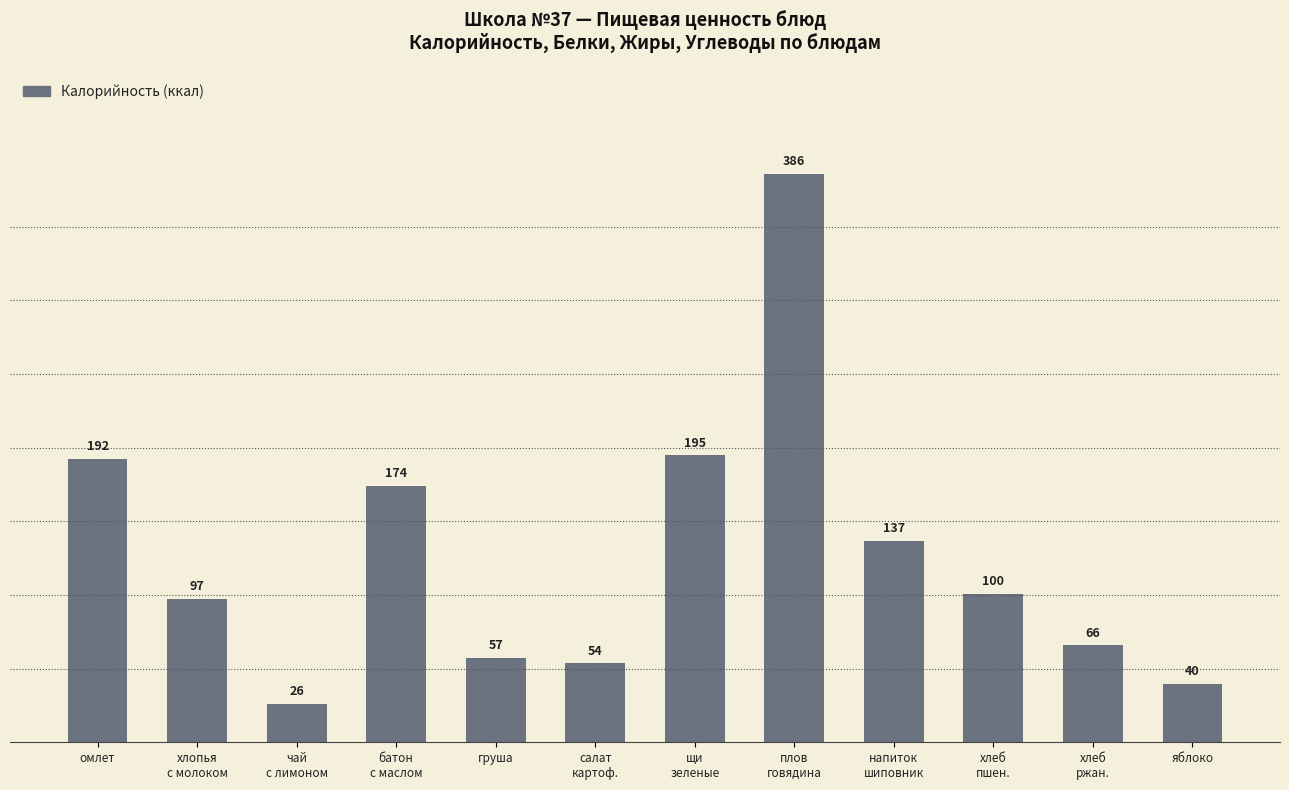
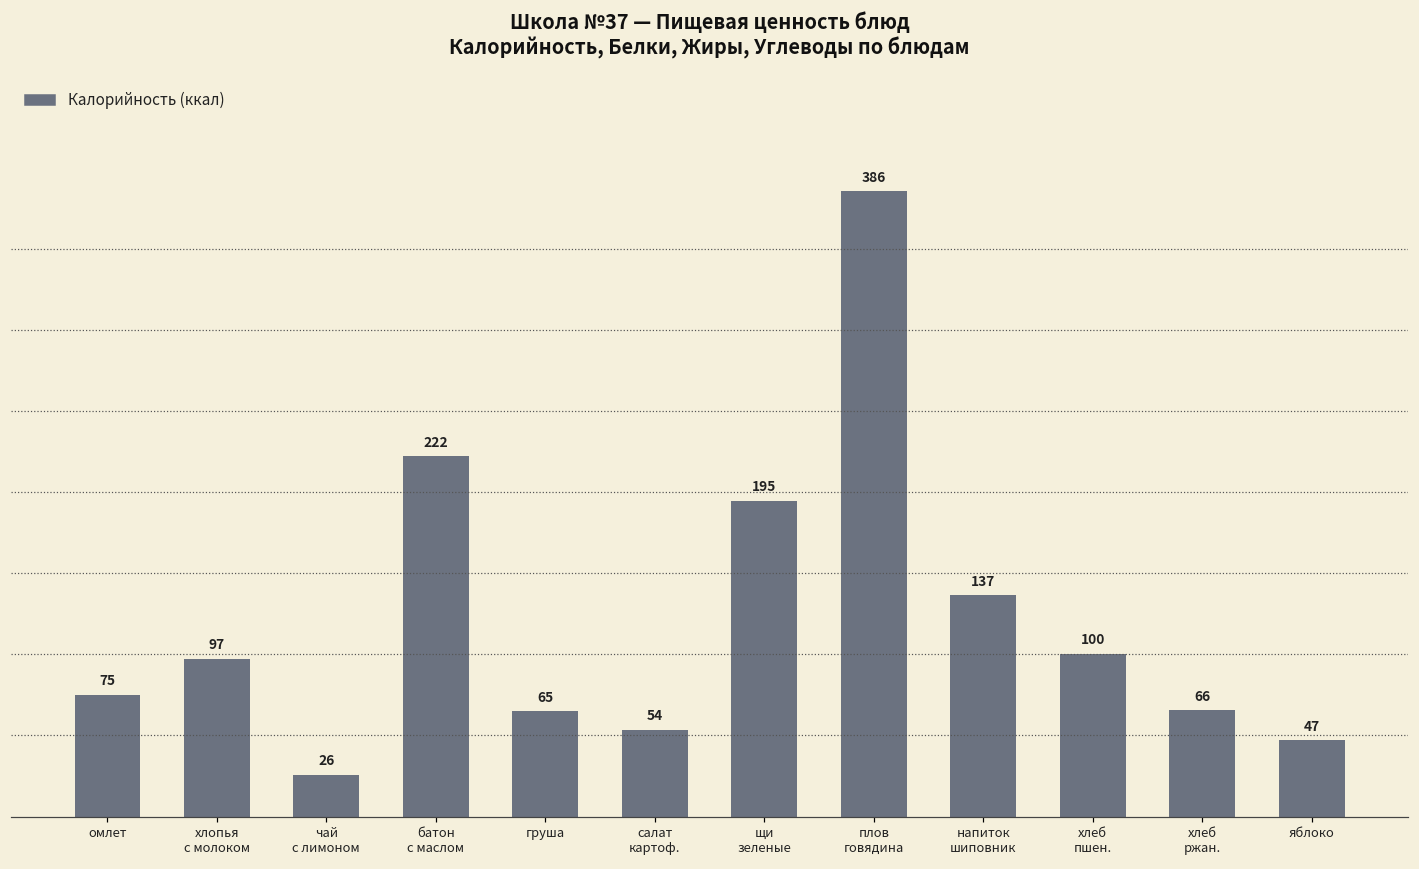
  {
-   "омлет": 192,
+   "омлет": 75,
    "хлопья с молоком": 97,
    "чай с лимоном": 26,
-   "батон с маслом": 174,
-   "груша": 57,
+   "батон с маслом": 222,
+   "груша": 65,
    "салат картоф.": 54,
    "щи зеленые": 195,
    "плов говядина": 386,
    "напиток шиповник": 137,
    "хлеб пшен.": 100,
    "хлеб ржан.": 66,
-   "яблоко": 40
+   "яблоко": 47
  }
